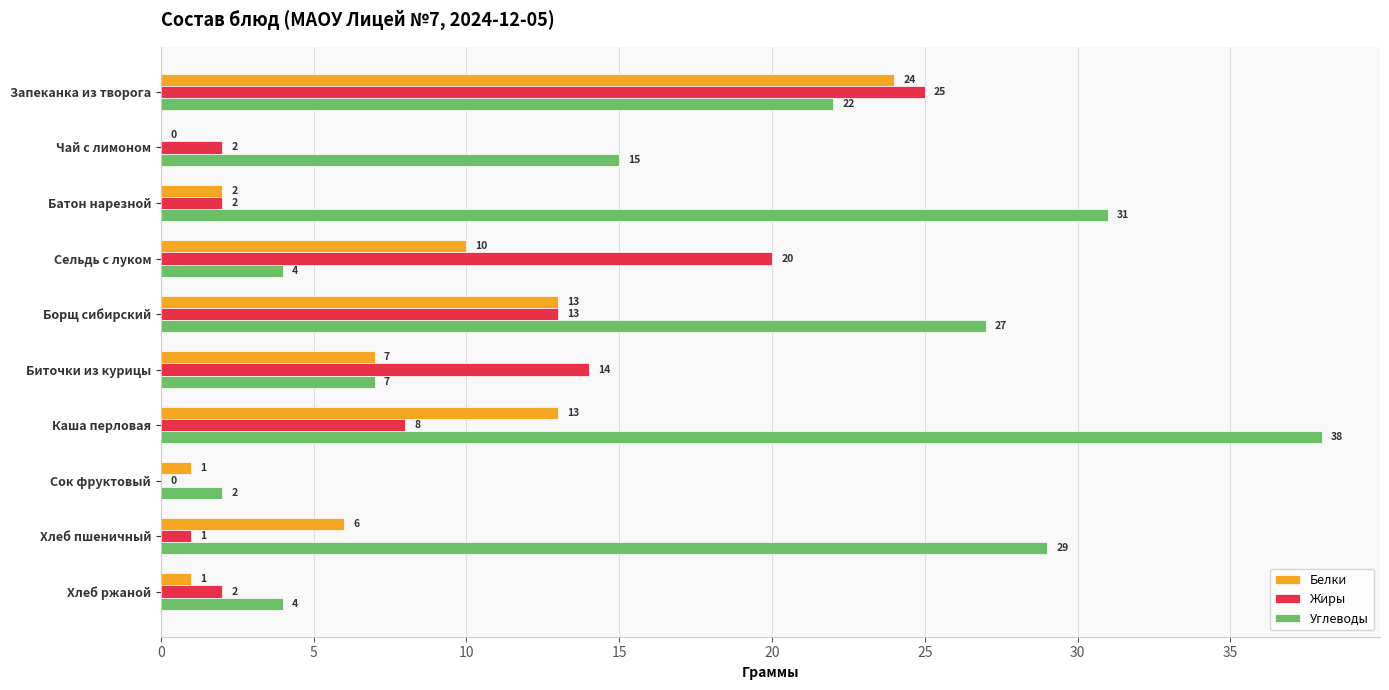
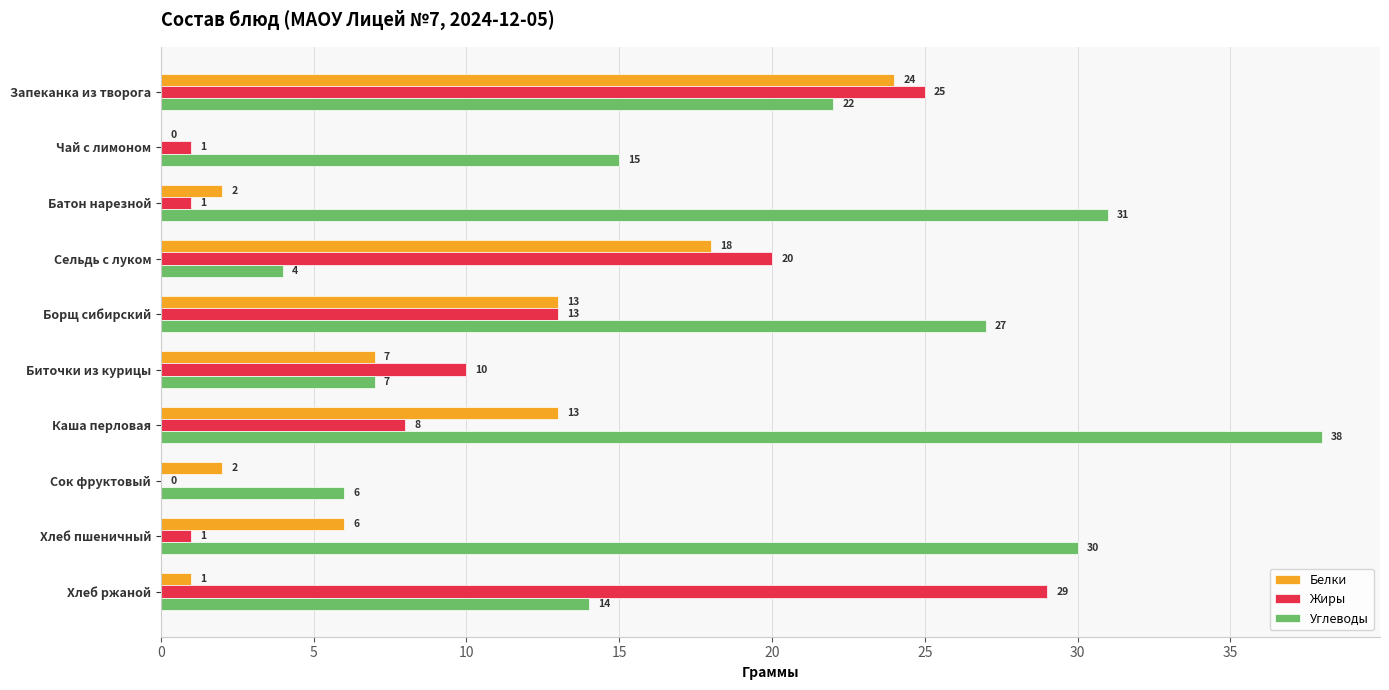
  {
    "Белки": {
      "Запеканка из творога": 24,
      "Чай с лимоном": 0,
      "Батон нарезной": 2,
-     "Сельдь с луком": 10,
+     "Сельдь с луком": 18,
      "Борщ сибирский": 13,
      "Биточки из курицы": 7,
      "Каша перловая": 13,
-     "Сок фруктовый": 1,
+     "Сок фруктовый": 2,
      "Хлеб пшеничный": 6,
      "Хлеб ржаной": 1
    },
    "Жиры": {
      "Запеканка из творога": 25,
-     "Чай с лимоном": 2,
-     "Батон нарезной": 2,
+     "Чай с лимоном": 1,
+     "Батон нарезной": 1,
      "Сельдь с луком": 20,
      "Борщ сибирский": 13,
-     "Биточки из курицы": 14,
+     "Биточки из курицы": 10,
      "Каша перловая": 8,
      "Сок фруктовый": 0,
      "Хлеб пшеничный": 1,
-     "Хлеб ржаной": 2
+     "Хлеб ржаной": 29
    },
    "Углеводы": {
      "Запеканка из творога": 22,
      "Чай с лимоном": 15,
      "Батон нарезной": 31,
      "Сельдь с луком": 4,
      "Борщ сибирский": 27,
      "Биточки из курицы": 7,
      "Каша перловая": 38,
-     "Сок фруктовый": 2,
-     "Хлеб пшеничный": 29,
-     "Хлеб ржаной": 4
+     "Сок фруктовый": 6,
+     "Хлеб пшеничный": 30,
+     "Хлеб ржаной": 14
    }
  }
